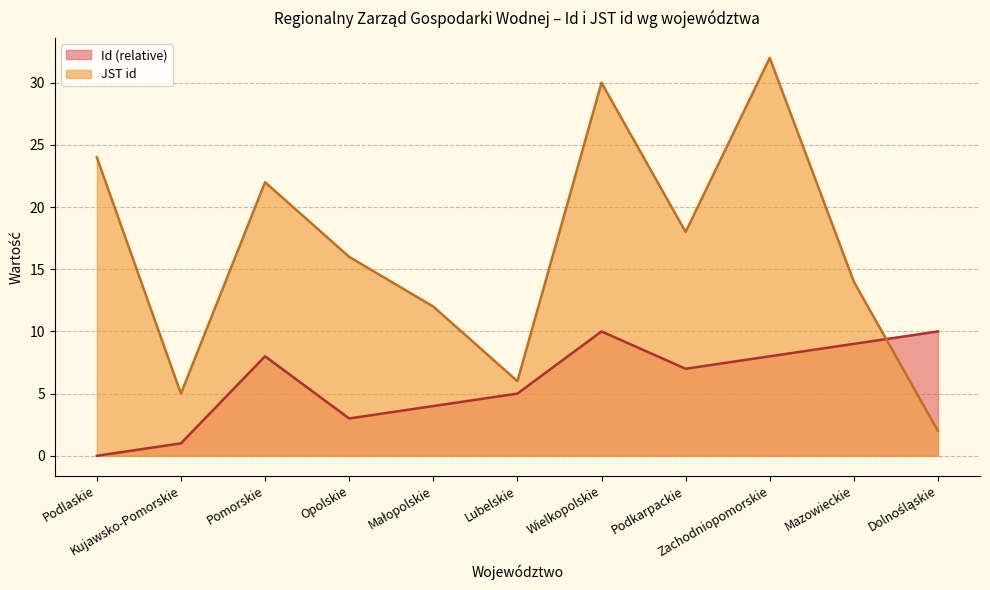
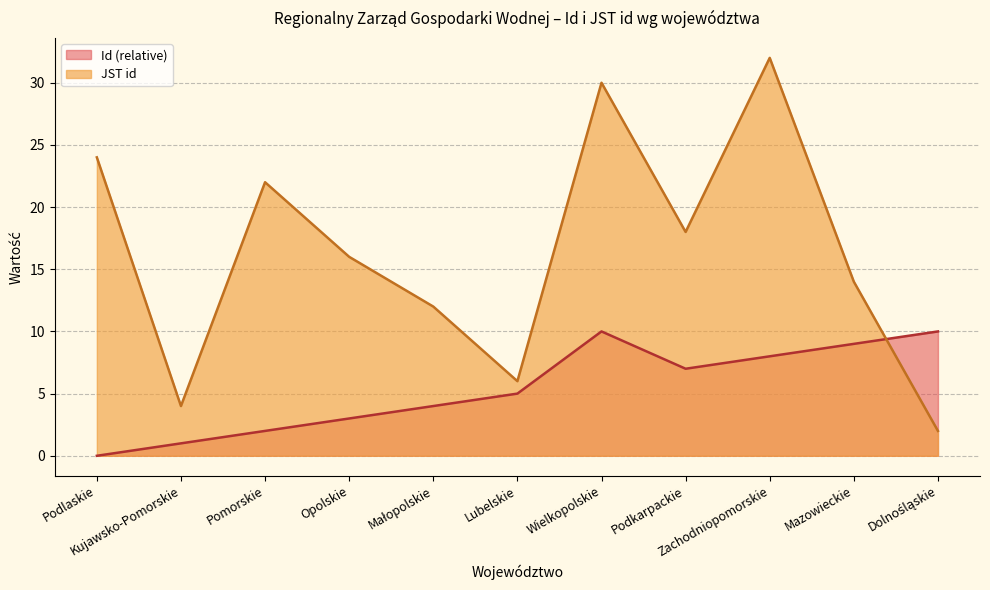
  {
    "Id (relative)": {
      "Podlaskie": 0.0,
      "Kujawsko-Pomorskie": 1.0,
-     "Pomorskie": 8.0,
+     "Pomorskie": 2.0,
      "Opolskie": 3.0,
      "Małopolskie": 4.0,
      "Lubelskie": 5.0,
      "Wielkopolskie": 10.0,
      "Podkarpackie": 7.0,
      "Zachodniopomorskie": 8.0,
      "Mazowieckie": 9.0,
      "Dolnośląskie": 10.0
    },
    "JST id": {
      "Podlaskie": 24,
-     "Kujawsko-Pomorskie": 5,
+     "Kujawsko-Pomorskie": 4,
      "Pomorskie": 22,
      "Opolskie": 16,
      "Małopolskie": 12,
      "Lubelskie": 6,
      "Wielkopolskie": 30,
      "Podkarpackie": 18,
      "Zachodniopomorskie": 32,
      "Mazowieckie": 14,
      "Dolnośląskie": 2
    }
  }
